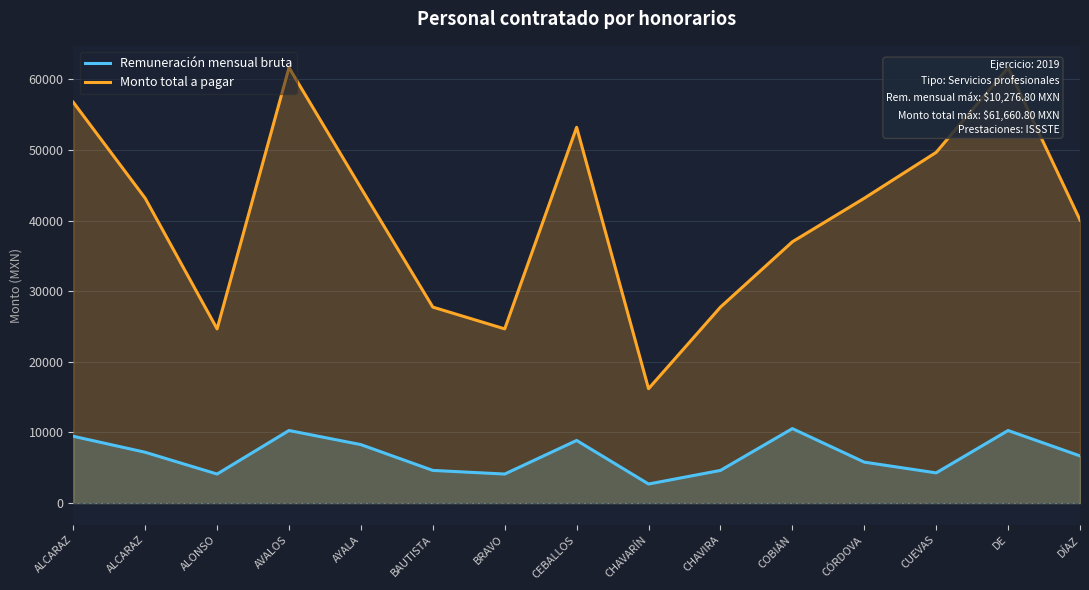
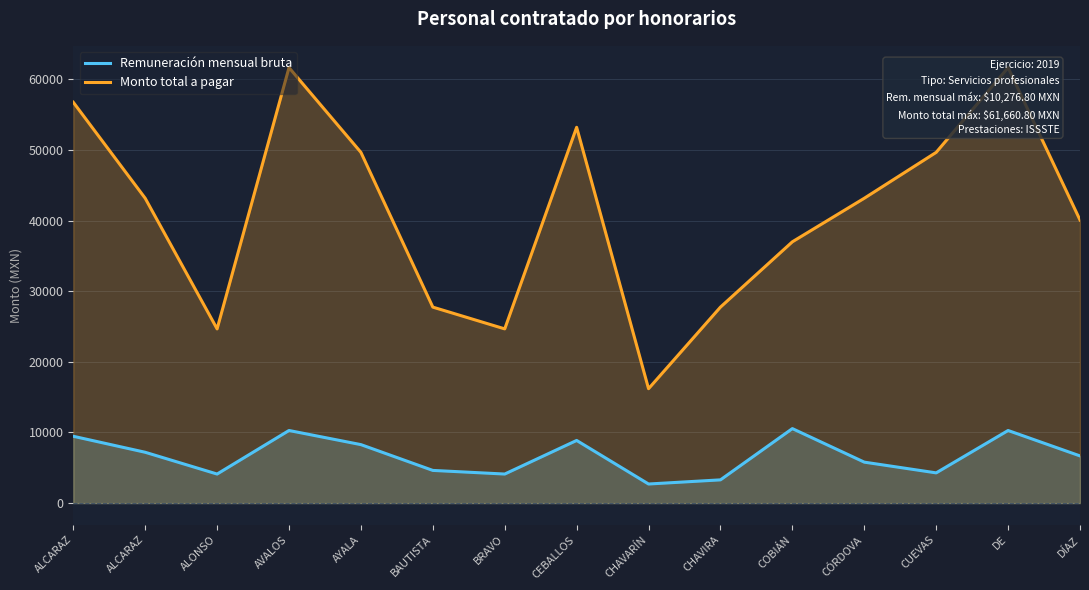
  {
    "Remuneración mensual bruta": {
      "ALONSO": 4000,
      "AVALOS": 10000,
      "AYALA": 8000,
      "BAUTISTA": 5000,
      "BRAVO": 4000,
      "CEBALLOS": 9000,
      "CHAVARÍN": 3000,
-     "CHAVIRA": 5000,
+     "CHAVIRA": 3000,
      "COBIÁN": 11000,
      "CÓRDOVA": 6000,
      "CUEVAS": 4000,
      "DE": 10000,
      "DÍAZ": 7000
    },
    "Monto total a pagar": {
      "ALONSO": 25000,
-     "AYALA": 45000,
+     "AYALA": 50000,
      "BAUTISTA": 28000,
      "BRAVO": 25000,
      "CEBALLOS": 53000,
      "CHAVARÍN": 16000,
      "CHAVIRA": 28000,
      "COBIÁN": 37000,
      "CÓRDOVA": 43000,
      "CUEVAS": 50000,
      "DÍAZ": 40000
    }
  }
